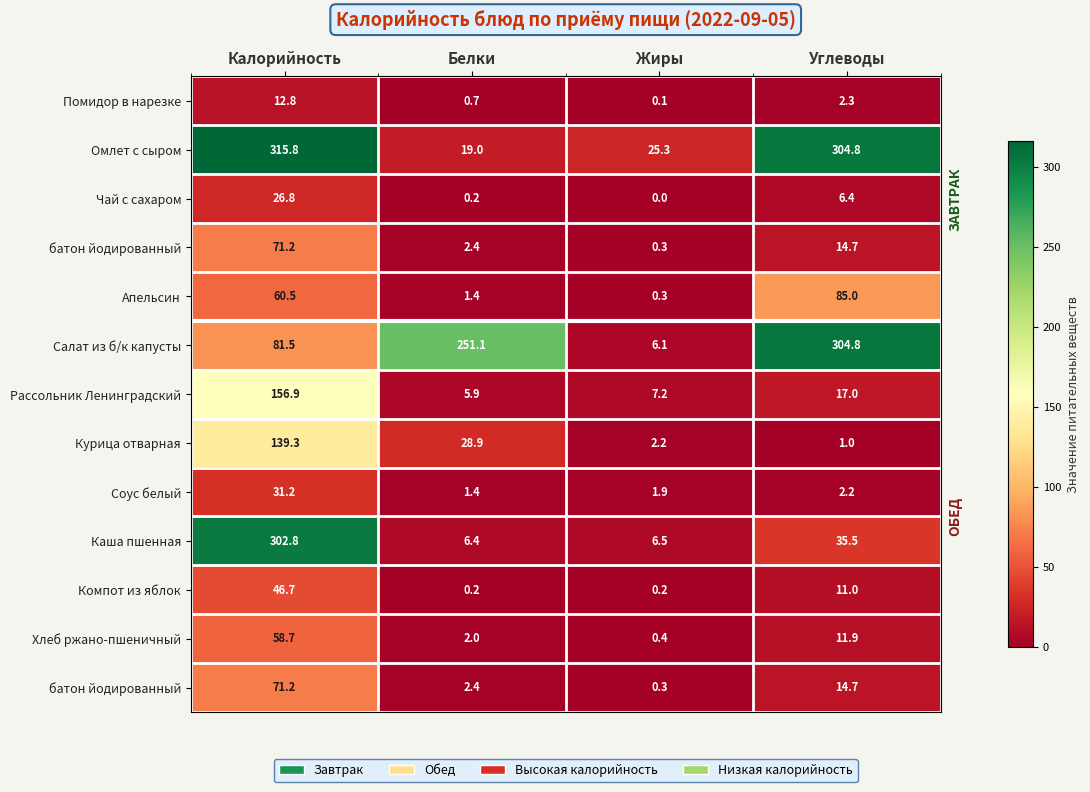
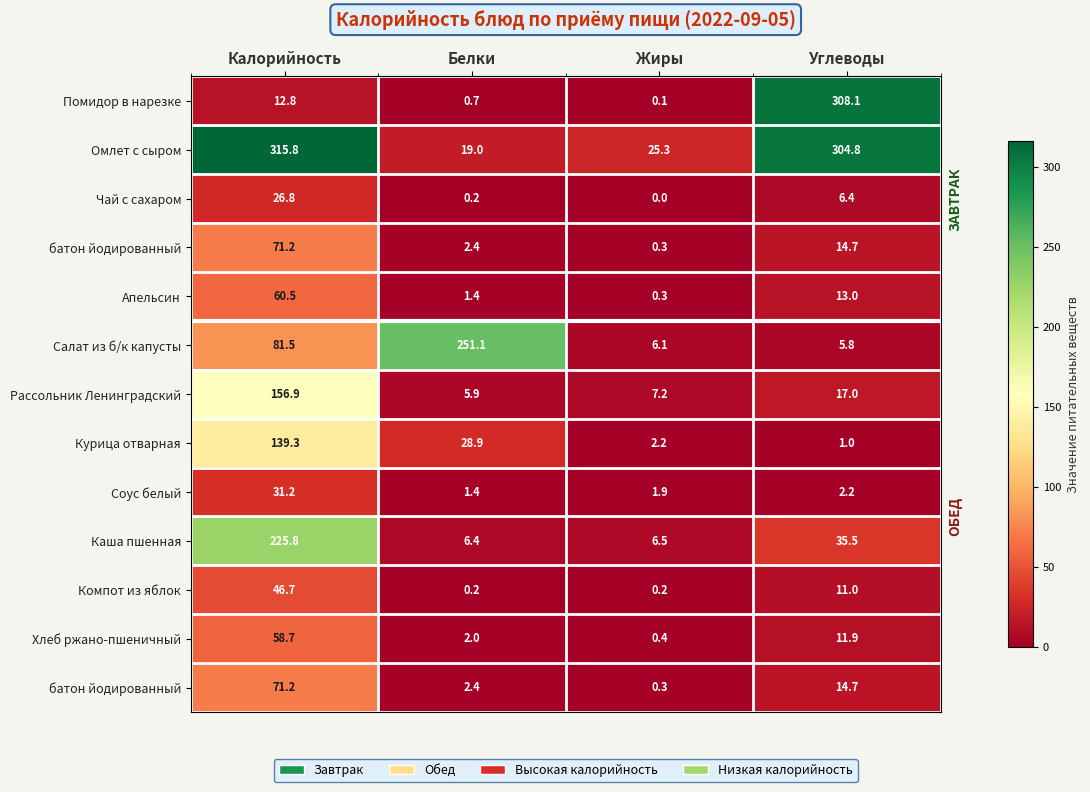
  {
    "Помидор в нарезке": {
      "Калорийность": 12.8,
      "Белки": 0.7,
      "Жиры": 0.1,
-     "Углеводы": 2.3
+     "Углеводы": 308.1
    },
    "Омлет с сыром": {
      "Калорийность": 315.8,
      "Белки": 19.0,
      "Жиры": 25.3,
      "Углеводы": 304.8
    },
    "Чай с сахаром": {
      "Калорийность": 26.8,
      "Белки": 0.2,
      "Жиры": 0.0,
      "Углеводы": 6.4
    },
    "Апельсин": {
      "Калорийность": 60.5,
      "Белки": 1.4,
      "Жиры": 0.3,
-     "Углеводы": 85.0
+     "Углеводы": 13.0
    },
    "Салат из б/к капусты": {
      "Калорийность": 81.5,
      "Белки": 251.1,
      "Жиры": 6.1,
-     "Углеводы": 304.8
+     "Углеводы": 5.8
    },
    "Рассольник Ленинградский": {
      "Калорийность": 156.9,
      "Белки": 5.9,
      "Жиры": 7.2,
      "Углеводы": 17.0
    },
    "Курица отварная": {
      "Калорийность": 139.3,
      "Белки": 28.9,
      "Жиры": 2.2,
      "Углеводы": 1.0
    },
    "Соус белый": {
      "Калорийность": 31.2,
      "Белки": 1.4,
      "Жиры": 1.9,
      "Углеводы": 2.2
    },
    "Каша пшенная": {
-     "Калорийность": 302.8,
+     "Калорийность": 225.8,
      "Белки": 6.4,
      "Жиры": 6.5,
      "Углеводы": 35.5
    },
    "Компот из яблок": {
      "Калорийность": 46.7,
      "Белки": 0.2,
      "Жиры": 0.2,
      "Углеводы": 11.0
    },
    "Хлеб ржано-пшеничный": {
      "Калорийность": 58.7,
      "Белки": 2.0,
      "Жиры": 0.4,
      "Углеводы": 11.9
    }
  }
